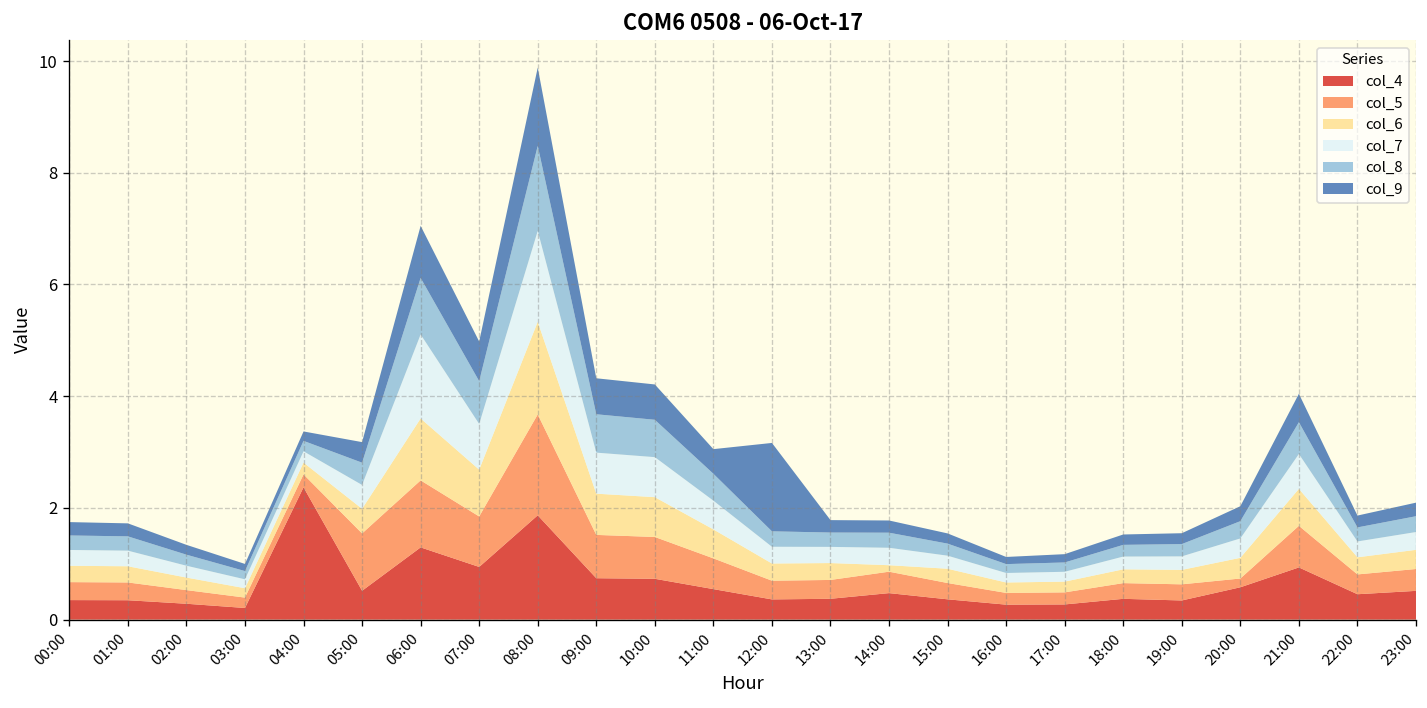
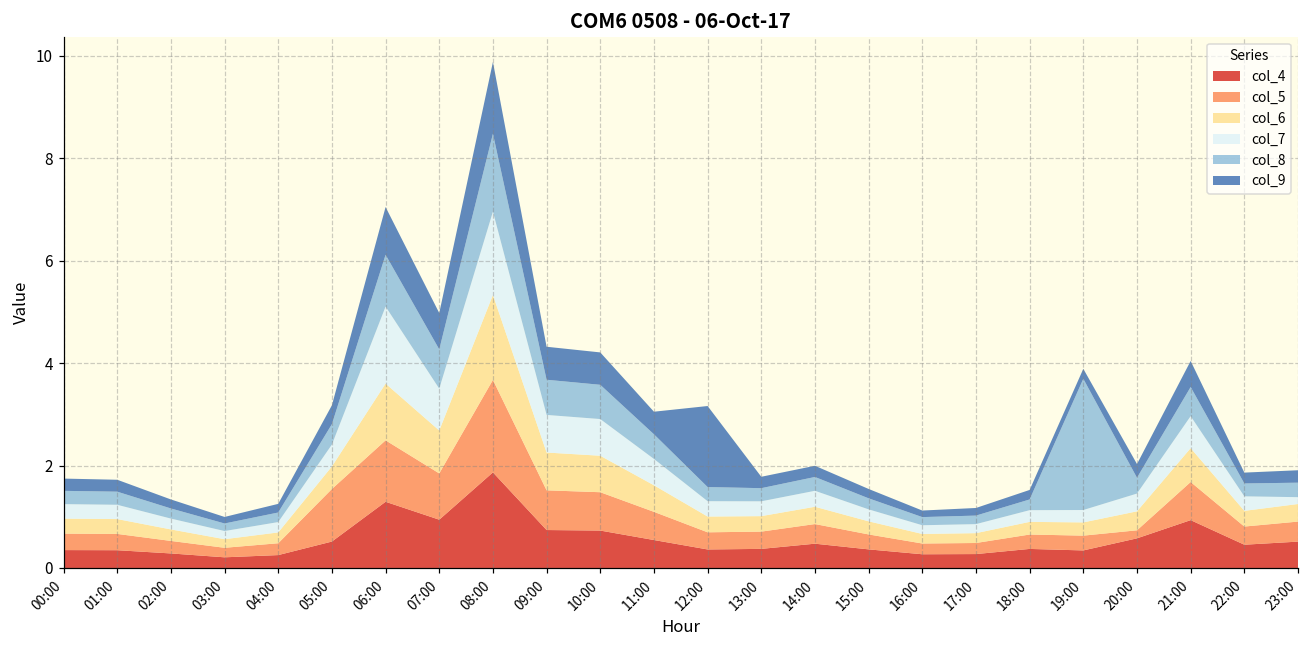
  {
    "col_4": {
      "00:00": 0.3,
      "01:00": 0.3,
      "02:00": 0.3,
      "03:00": 0.2,
-     "04:00": 2.4,
+     "04:00": 0.3,
      "05:00": 0.5,
      "06:00": 1.3,
      "07:00": 0.9,
      "08:00": 1.9,
      "09:00": 0.7,
      "10:00": 0.7,
      "11:00": 0.5,
      "12:00": 0.4,
      "13:00": 0.4,
      "14:00": 0.5,
      "15:00": 0.4,
      "16:00": 0.3,
      "17:00": 0.3,
      "18:00": 0.4,
      "19:00": 0.3,
      "20:00": 0.6,
      "21:00": 0.9,
      "22:00": 0.5,
      "23:00": 0.5
    },
    "col_5": {
      "00:00": 0.3,
      "01:00": 0.3,
      "02:00": 0.2,
      "03:00": 0.2,
      "04:00": 0.2,
      "05:00": 1.0,
      "06:00": 1.2,
      "07:00": 0.9,
      "08:00": 1.8,
      "09:00": 0.8,
      "10:00": 0.7,
      "11:00": 0.6,
      "12:00": 0.3,
      "13:00": 0.3,
      "14:00": 0.4,
      "15:00": 0.3,
      "16:00": 0.2,
      "17:00": 0.2,
      "18:00": 0.3,
      "19:00": 0.3,
      "20:00": 0.2,
      "21:00": 0.7,
      "22:00": 0.4,
      "23:00": 0.4
    },
    "col_6": {
      "00:00": 0.3,
      "01:00": 0.3,
      "02:00": 0.2,
      "03:00": 0.2,
      "04:00": 0.2,
      "05:00": 0.4,
      "06:00": 1.1,
      "07:00": 0.8,
      "08:00": 1.7,
      "09:00": 0.7,
      "10:00": 0.7,
      "11:00": 0.5,
      "12:00": 0.3,
      "13:00": 0.3,
-     "14:00": 0.1,
+     "14:00": 0.3,
      "15:00": 0.3,
      "16:00": 0.2,
      "17:00": 0.2,
      "18:00": 0.2,
      "19:00": 0.3,
      "20:00": 0.4,
      "21:00": 0.7,
      "22:00": 0.3,
      "23:00": 0.3
    },
    "col_7": {
      "00:00": 0.3,
      "01:00": 0.3,
      "02:00": 0.2,
      "03:00": 0.2,
      "04:00": 0.2,
      "05:00": 0.4,
      "06:00": 1.5,
      "07:00": 0.8,
      "08:00": 1.6,
      "09:00": 0.7,
      "10:00": 0.7,
      "11:00": 0.5,
      "12:00": 0.3,
      "13:00": 0.3,
      "14:00": 0.3,
      "15:00": 0.2,
      "16:00": 0.2,
      "17:00": 0.2,
      "18:00": 0.2,
      "19:00": 0.2,
      "20:00": 0.3,
      "21:00": 0.6,
      "22:00": 0.3,
-     "23:00": 0.3
+     "23:00": 0.1
    },
    "col_8": {
      "00:00": 0.3,
      "01:00": 0.3,
      "02:00": 0.2,
      "03:00": 0.1,
      "04:00": 0.2,
      "05:00": 0.4,
      "06:00": 1.0,
      "07:00": 0.8,
      "08:00": 1.5,
      "09:00": 0.7,
      "10:00": 0.7,
      "11:00": 0.5,
      "12:00": 0.3,
      "13:00": 0.3,
      "14:00": 0.3,
      "15:00": 0.2,
      "16:00": 0.2,
      "17:00": 0.2,
      "18:00": 0.2,
-     "19:00": 0.2,
+     "19:00": 2.6,
      "20:00": 0.3,
      "21:00": 0.6,
      "22:00": 0.3,
      "23:00": 0.3
    },
    "col_9": {
      "00:00": 0.2,
      "01:00": 0.2,
      "02:00": 0.2,
      "03:00": 0.1,
      "04:00": 0.2,
      "05:00": 0.4,
      "06:00": 0.9,
      "07:00": 0.7,
      "08:00": 1.4,
      "09:00": 0.6,
      "10:00": 0.6,
      "11:00": 0.4,
      "12:00": 1.6,
      "13:00": 0.2,
      "14:00": 0.2,
      "15:00": 0.2,
      "16:00": 0.1,
      "17:00": 0.1,
      "18:00": 0.2,
      "19:00": 0.2,
      "20:00": 0.3,
      "21:00": 0.5,
      "22:00": 0.2,
      "23:00": 0.2
    }
  }
